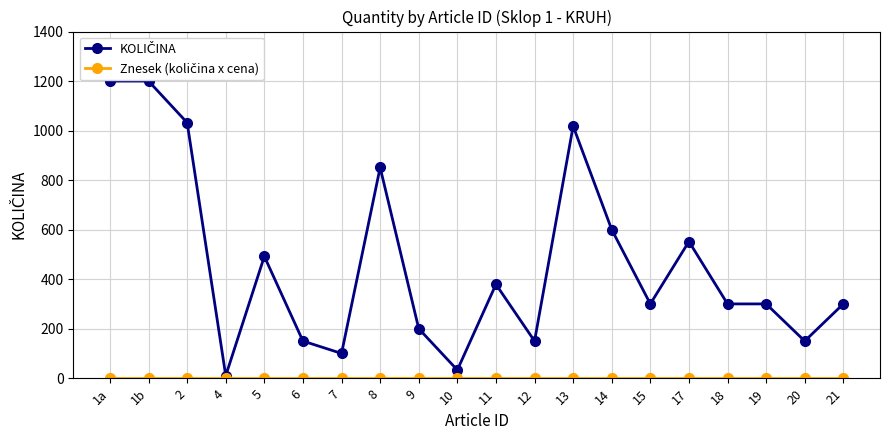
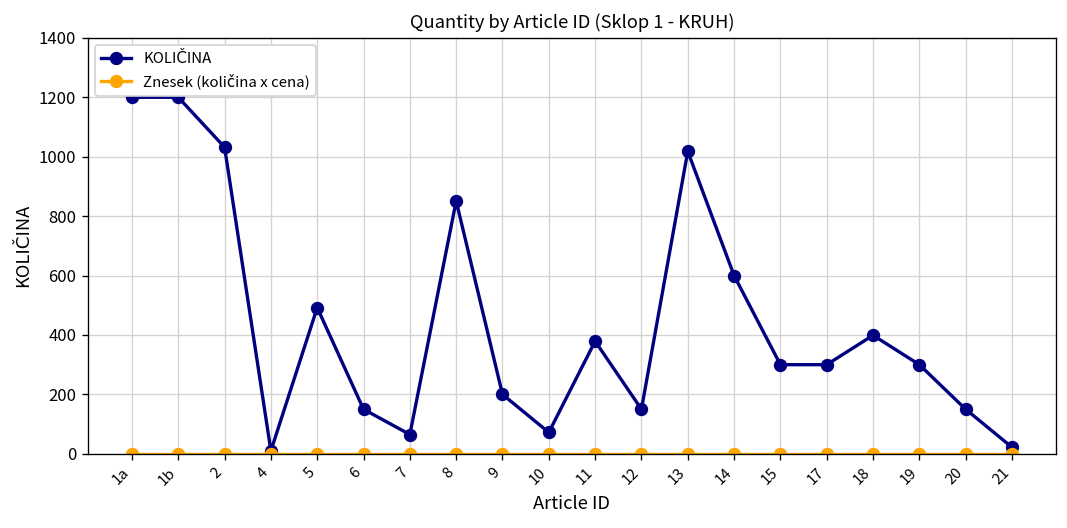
  {
    "KOLIČINA": {
      "1a": 1200,
      "1b": 1200,
      "2": 1030,
      "5": 490,
      "6": 150,
-     "7": 100,
+     "7": 70,
      "8": 850,
      "9": 200,
-     "10": 30,
+     "10": 70,
      "11": 380,
      "12": 150,
      "13": 1020,
      "14": 600,
      "15": 300,
-     "17": 550,
-     "18": 300,
+     "17": 300,
+     "18": 400,
      "19": 300,
      "20": 150,
-     "21": 300
+     "21": 20
    },
    "Znesek (količina x cena)": {
      "1a": 0,
      "1b": 0,
      "2": 0,
      "5": 0,
      "6": 0,
      "7": 0,
      "8": 0,
      "9": 0,
      "10": 0,
      "11": 0,
      "12": 0,
      "13": 0,
      "14": 0,
      "15": 0,
      "17": 0,
      "18": 0,
      "19": 0,
      "20": 0,
      "21": 0
    }
  }
